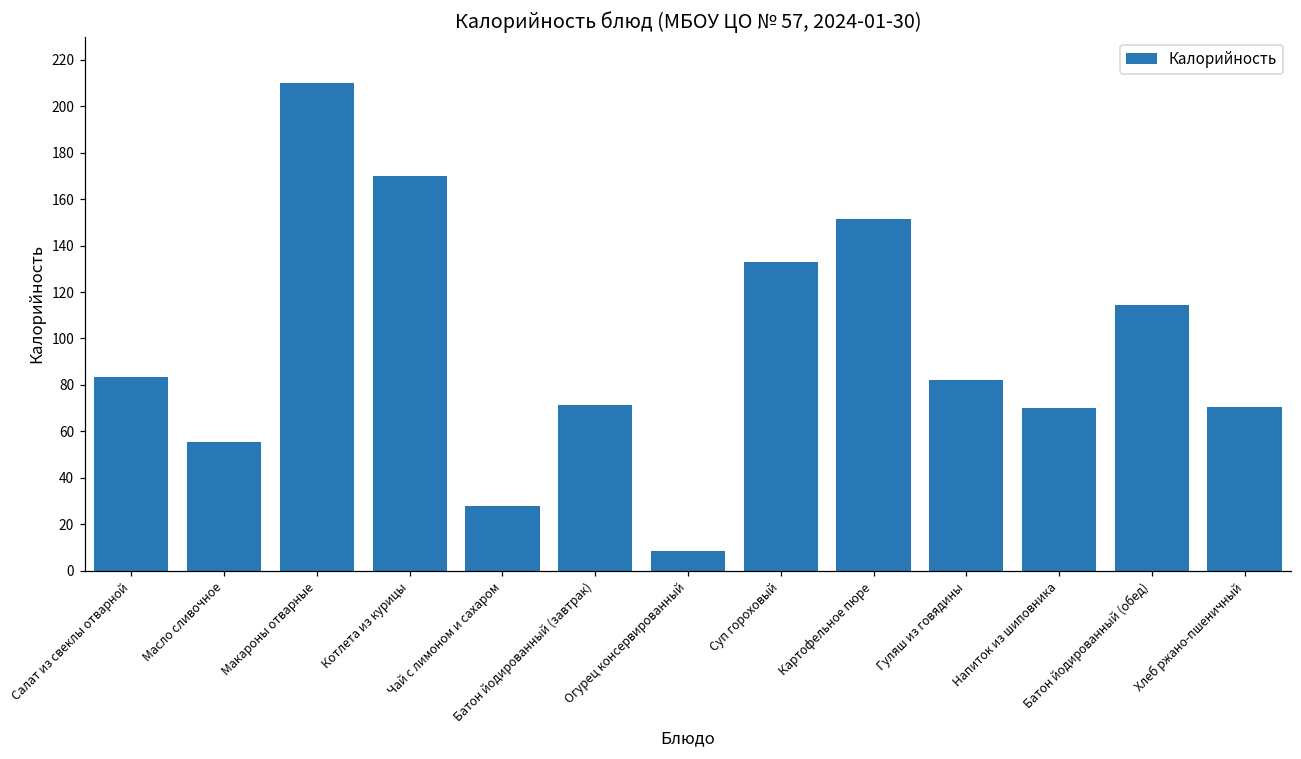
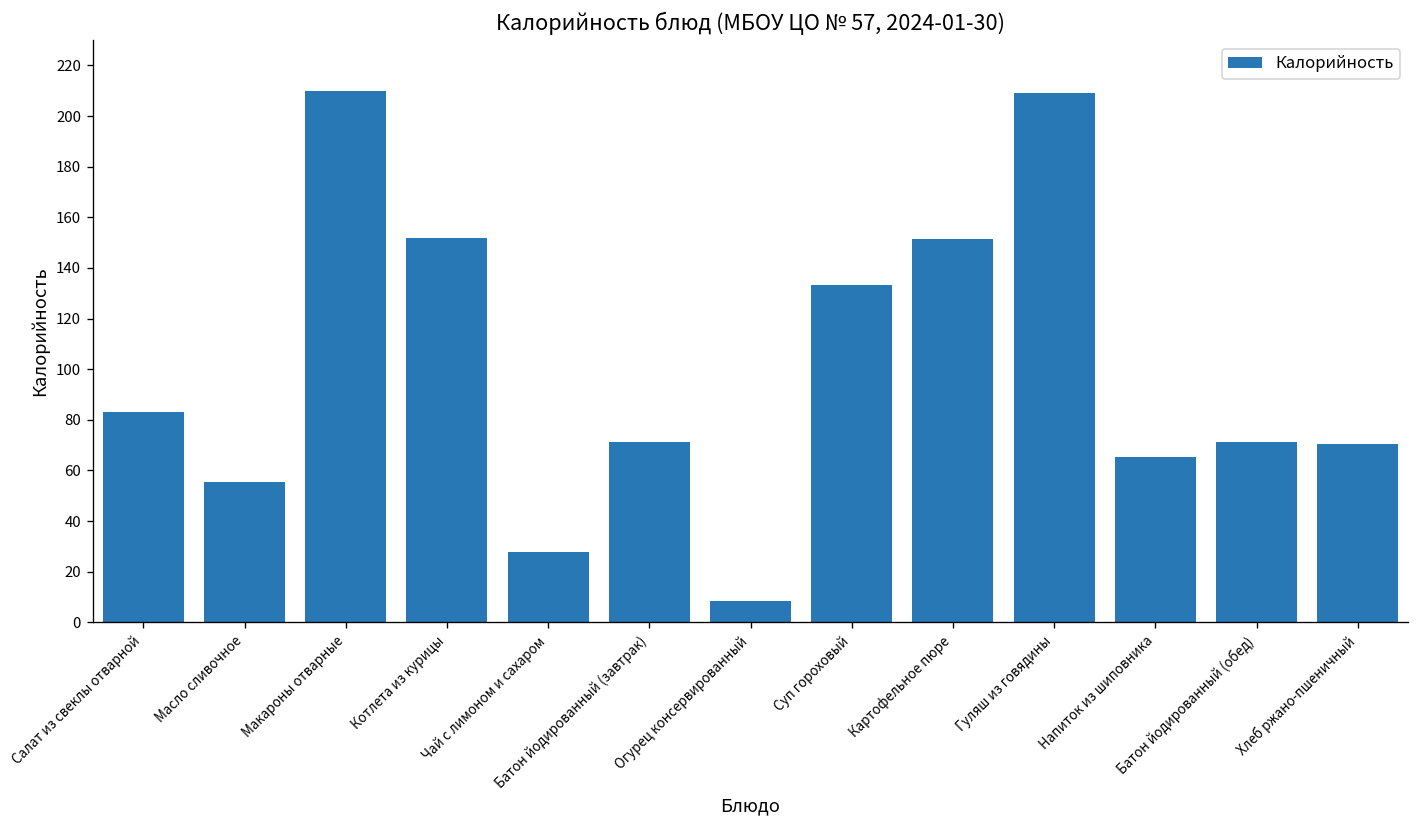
  {
    "Салат из свеклы отварной": 83,
    "Масло сливочное": 56,
    "Макароны отварные": 210,
-   "Котлета из курицы": 170,
+   "Котлета из курицы": 152,
    "Чай с лимоном и сахаром": 28,
    "Батон йодированный (завтрак)": 71,
    "Огурец консервированный": 8,
    "Суп гороховый": 133,
    "Картофельное пюре": 151,
-   "Гуляш из говядины": 82,
-   "Напиток из шиповника": 70,
-   "Батон йодированный (обед)": 114,
+   "Гуляш из говядины": 209,
+   "Напиток из шиповника": 65,
+   "Батон йодированный (обед)": 71,
    "Хлеб ржано-пшеничный": 71
  }
